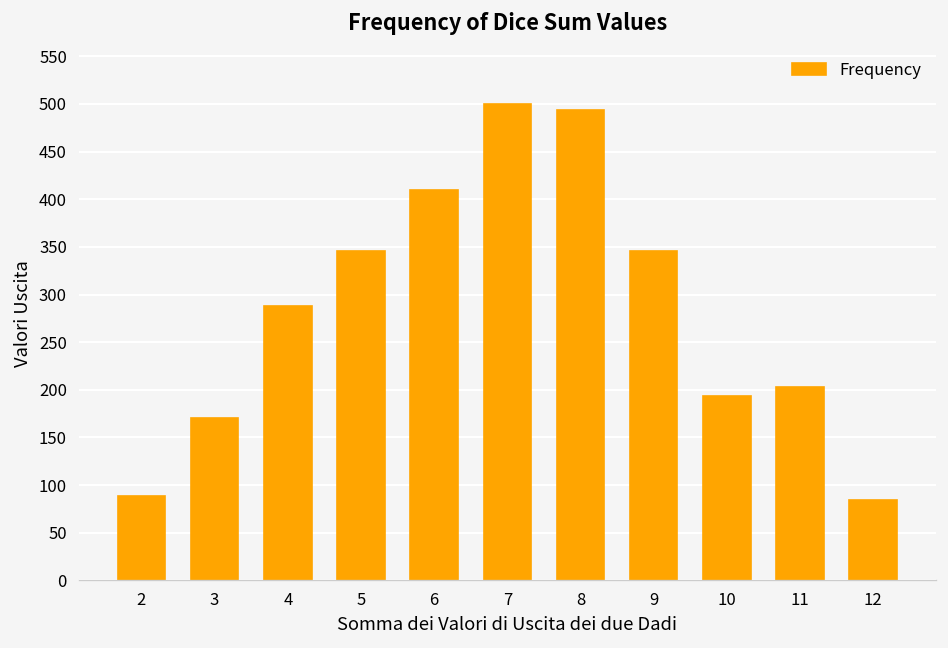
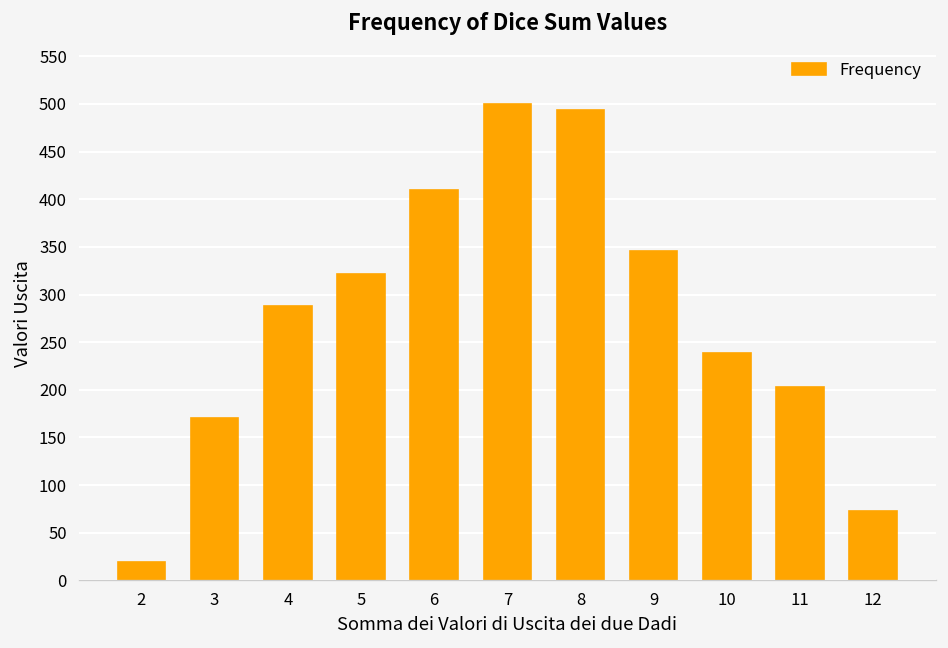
  {
-   "2": 90,
+   "2": 20,
    "3": 170,
    "4": 290,
-   "5": 350,
+   "5": 320,
    "6": 410,
    "7": 500,
    "8": 490,
    "9": 350,
-   "10": 190,
+   "10": 240,
    "11": 200,
-   "12": 80
+   "12": 70
  }
